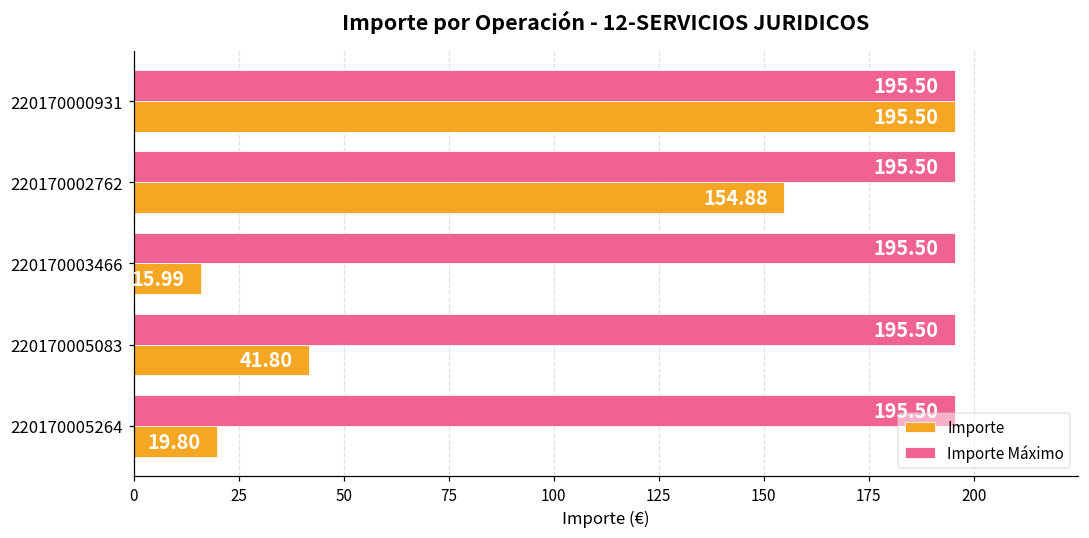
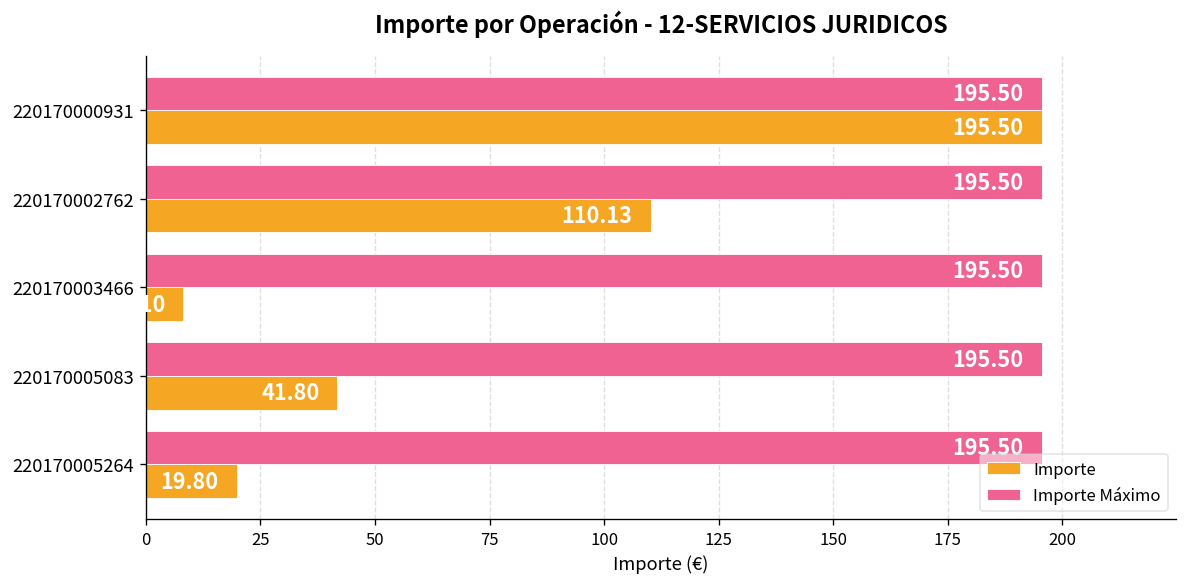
  {
    "Importe": {
      "220170000931": 195.50,
-     "220170002762": 154.88,
-     "220170003466": 16,
+     "220170002762": 110.13,
+     "220170003466": 8,
      "220170005083": 41.80,
      "220170005264": 19.80
    },
    "Importe Máximo": {
      "220170000931": 195.50,
      "220170002762": 195.50,
      "220170003466": 195.50,
      "220170005083": 195.50
    }
  }
